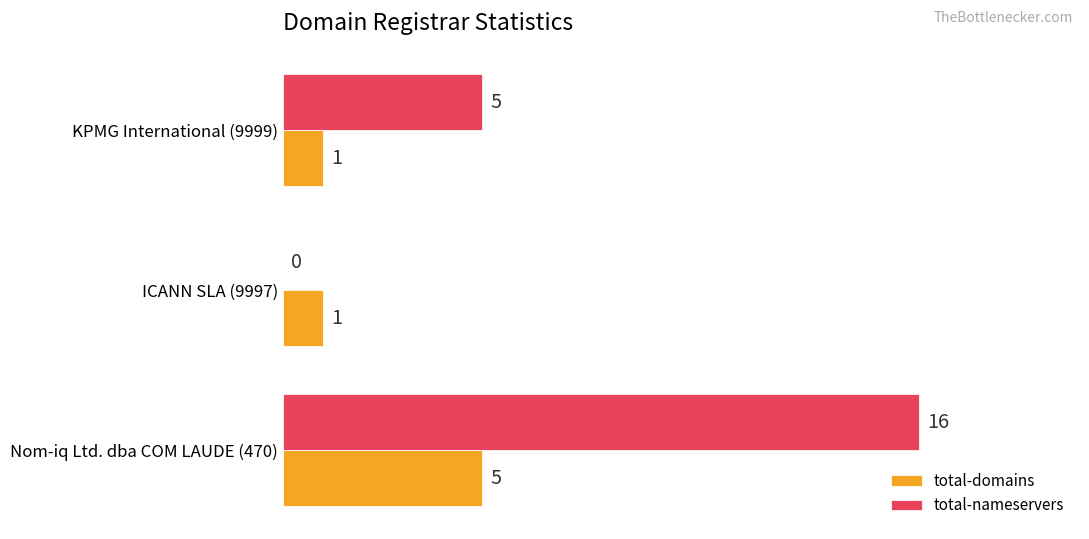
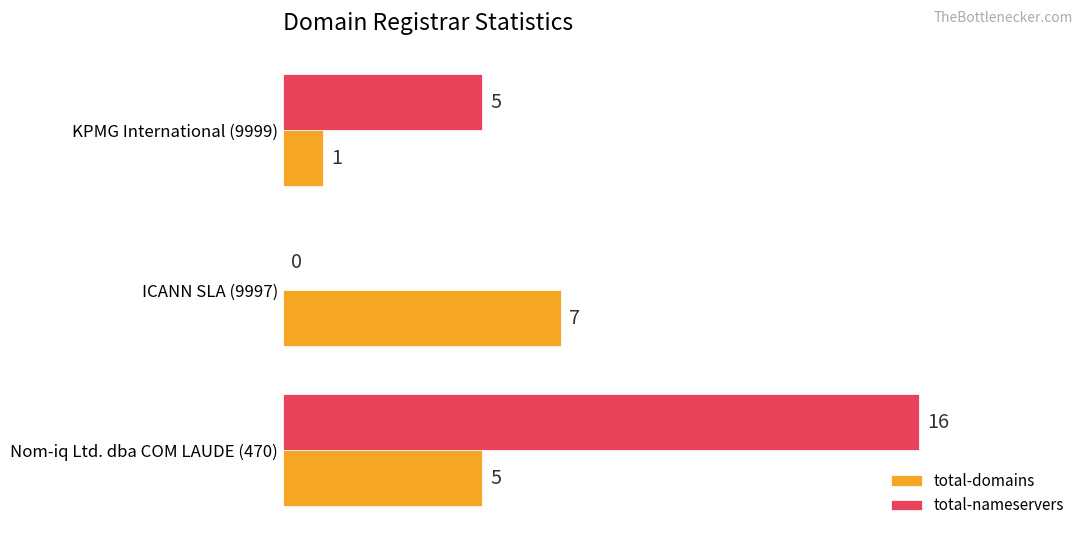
  {
    "total-domains": {
      "KPMG International (9999)": 1,
-     "ICANN SLA (9997)": 1,
+     "ICANN SLA (9997)": 7,
      "Nom-iq Ltd. dba COM LAUDE (470)": 5
    },
    "total-nameservers": {
      "KPMG International (9999)": 5,
      "ICANN SLA (9997)": 0,
      "Nom-iq Ltd. dba COM LAUDE (470)": 16
    }
  }
